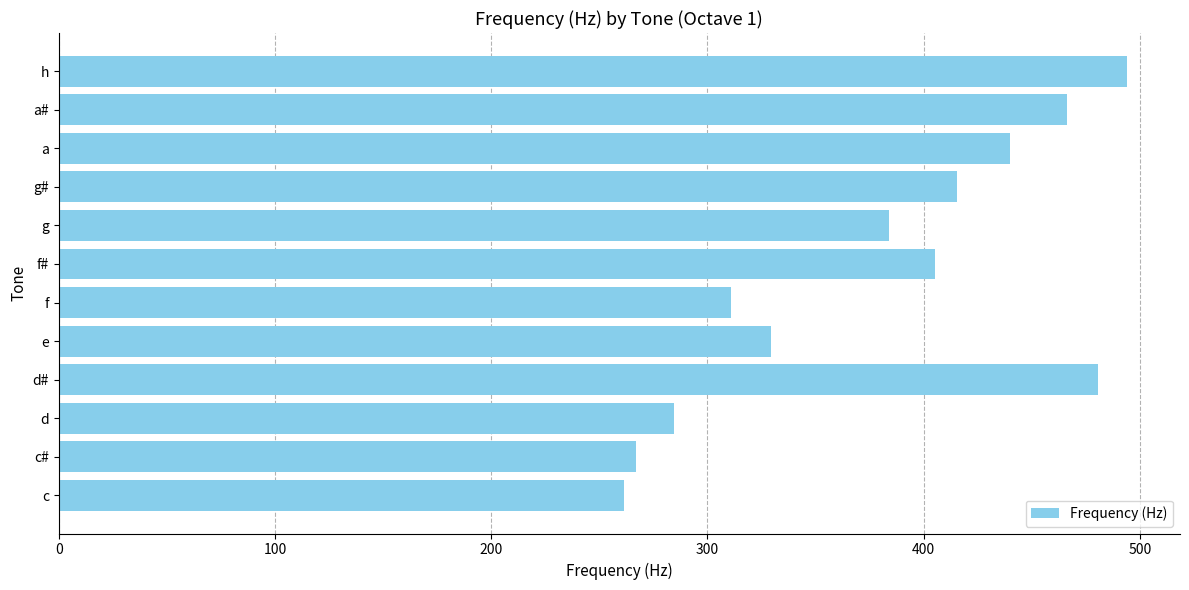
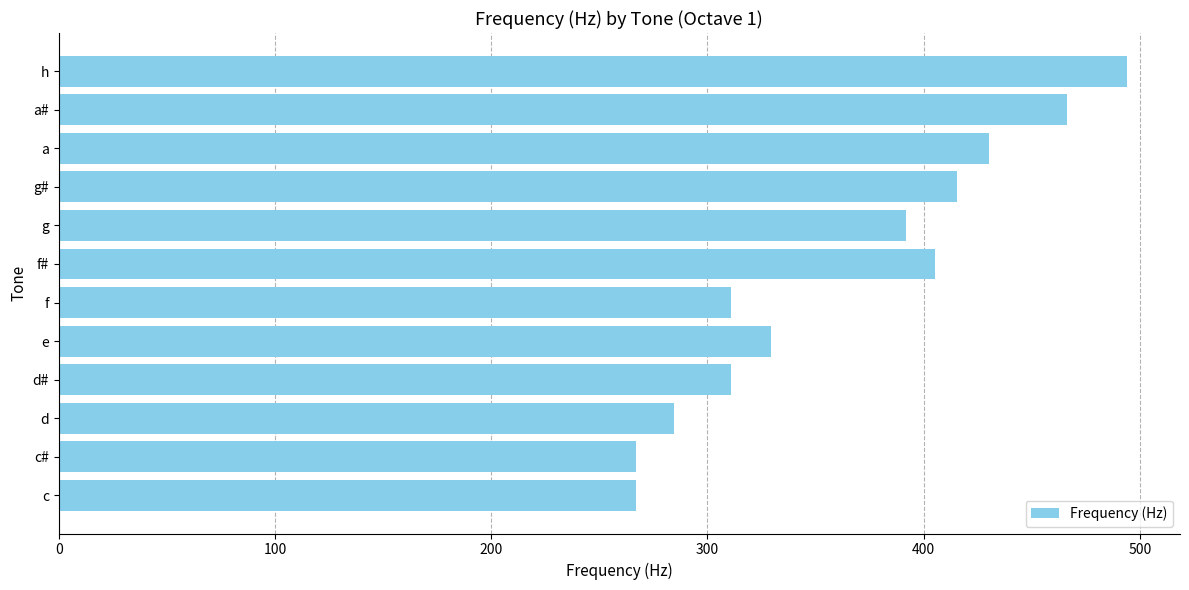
  {
    "h": 494,
    "a#": 466,
-   "a": 440,
+   "a": 430,
    "g#": 415,
-   "g": 384,
+   "g": 392,
    "f#": 405,
    "f": 311,
    "e": 330,
-   "d#": 481,
+   "d#": 311,
    "d": 285,
    "c#": 267,
-   "c": 262
+   "c": 267
  }
